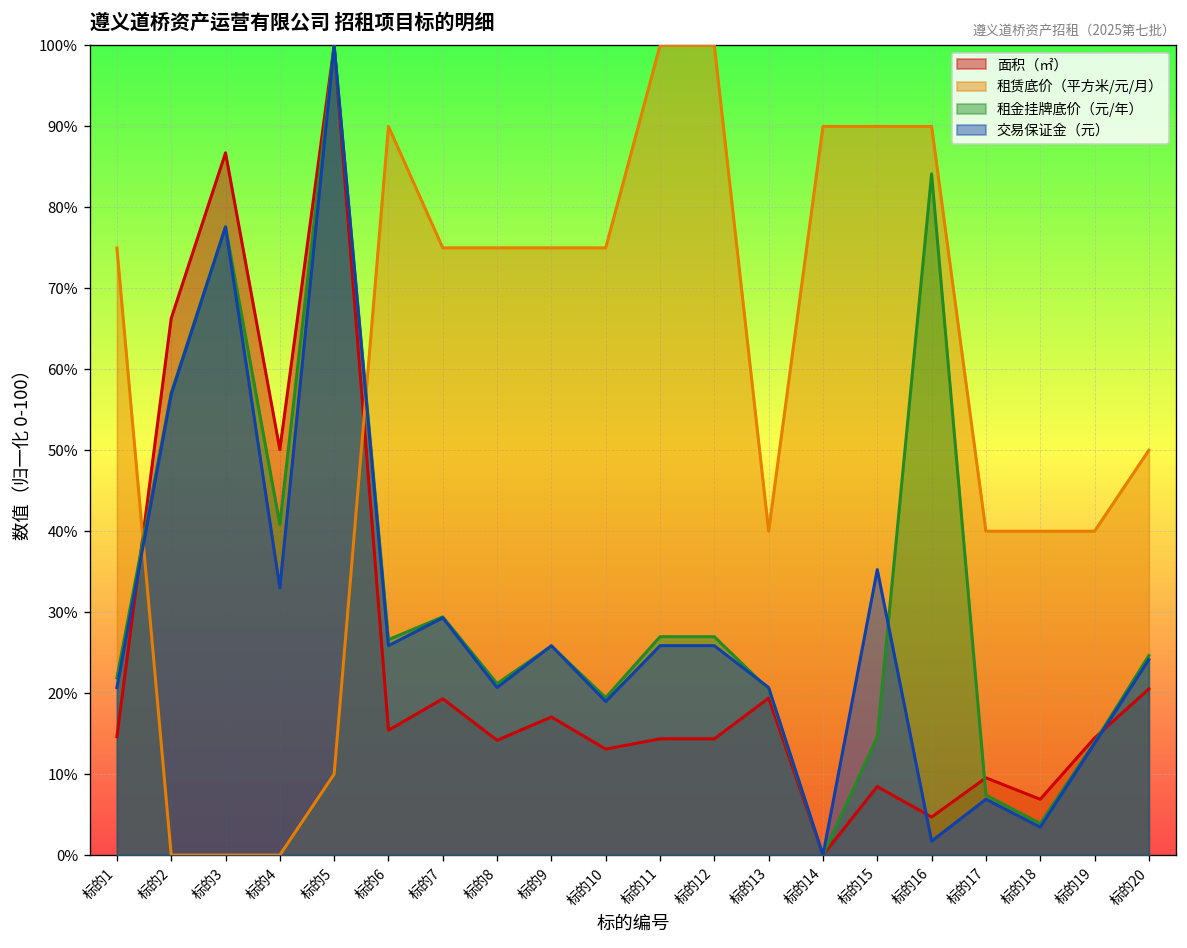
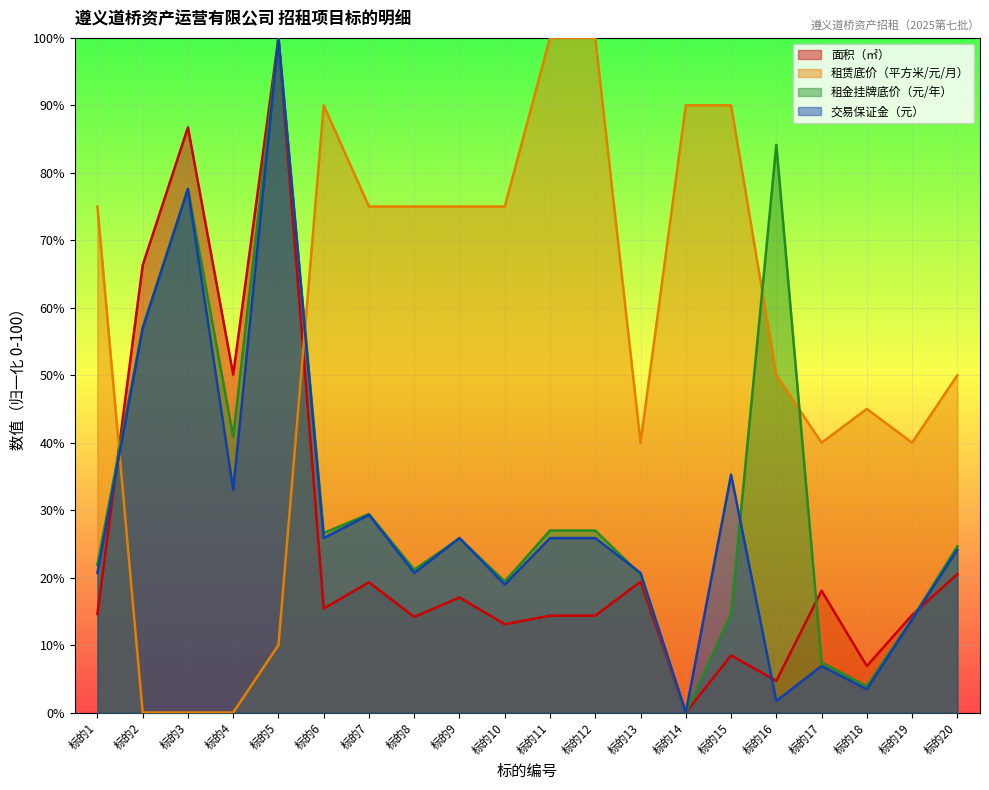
  {
    "面积（㎡）": {
      "标的1": "15%",
      "标的2": "66%",
      "标的3": "87%",
      "标的4": "50%",
      "标的6": "15%",
      "标的7": "19%",
      "标的8": "14%",
      "标的9": "17%",
      "标的10": "13%",
      "标的11": "14%",
      "标的12": "14%",
      "标的13": "19%",
      "标的15": "8%",
      "标的16": "5%",
-     "标的17": "10%",
+     "标的17": "18%",
      "标的18": "7%",
      "标的19": "14%",
      "标的20": "21%"
    },
    "租赁底价（平方米/元/月）": {
      "标的1": "75%",
      "标的2": "0%",
      "标的3": "0%",
      "标的4": "0%",
      "标的5": "10%",
      "标的6": "90%",
      "标的7": "75%",
      "标的8": "75%",
      "标的9": "75%",
      "标的10": "75%",
      "标的11": "100%",
      "标的12": "100%",
      "标的13": "40%",
      "标的14": "90%",
      "标的15": "90%",
-     "标的16": "90%",
+     "标的16": "50%",
      "标的17": "40%",
-     "标的18": "40%",
+     "标的18": "45%",
      "标的19": "40%",
      "标的20": "50%"
    },
    "租金挂牌底价（元/年）": {
      "标的1": "22%",
      "标的4": "41%",
      "标的6": "27%",
      "标的8": "21%",
      "标的10": "19%",
      "标的11": "27%",
      "标的12": "27%",
      "标的15": "15%",
      "标的16": "84%",
      "标的17": "7%",
      "标的18": "4%",
      "标的20": "25%"
    },
    "交易保证金（元）": {
      "标的1": "21%",
      "标的4": "33%",
      "标的6": "26%",
      "标的8": "21%",
      "标的10": "19%",
      "标的11": "26%",
      "标的12": "26%",
      "标的15": "35%",
      "标的16": "2%",
      "标的17": "7%",
      "标的18": "3%",
      "标的20": "24%"
    }
  }
